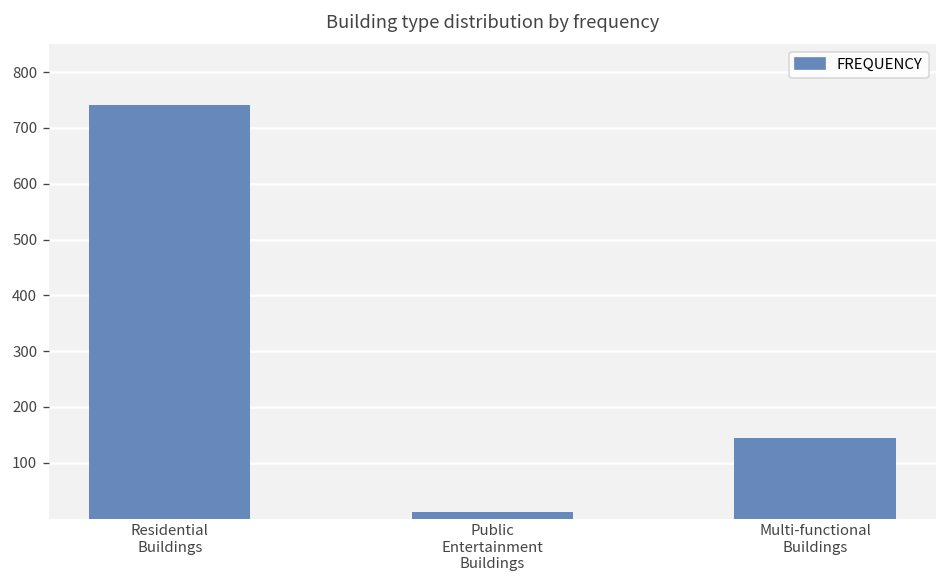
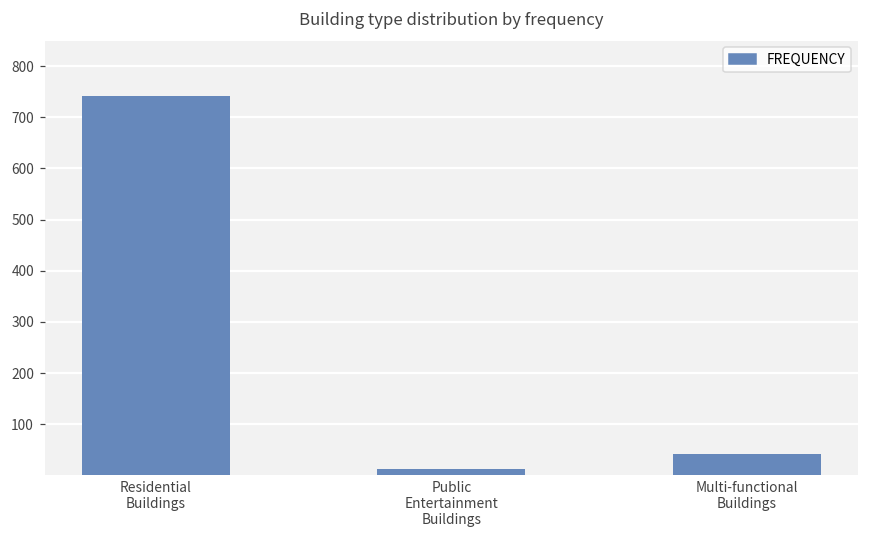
  {
    "Residential Buildings": 740,
    "Public Entertainment Buildings": 10,
-   "Multi-functional Buildings": 140
+   "Multi-functional Buildings": 40
  }
